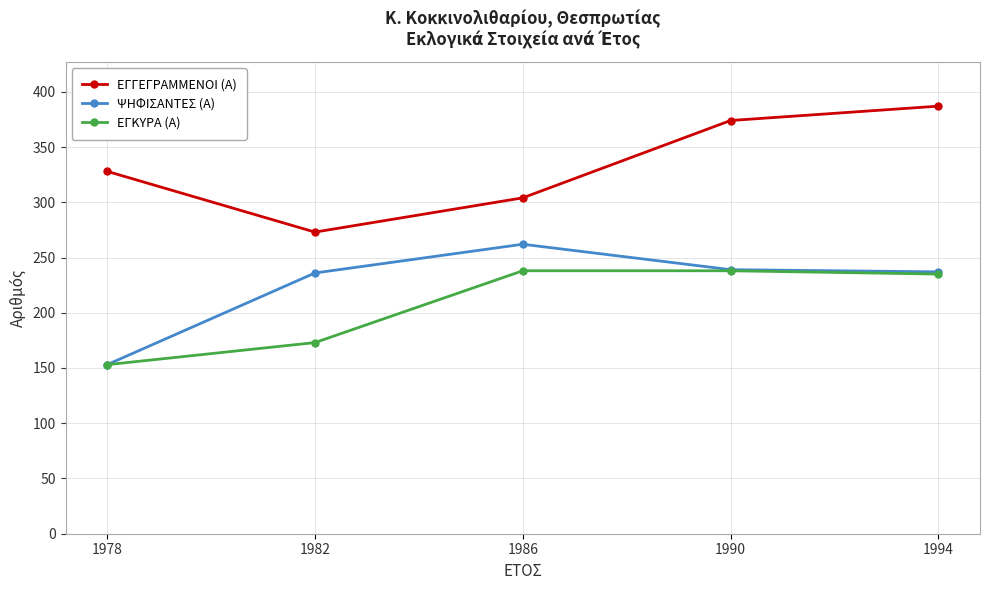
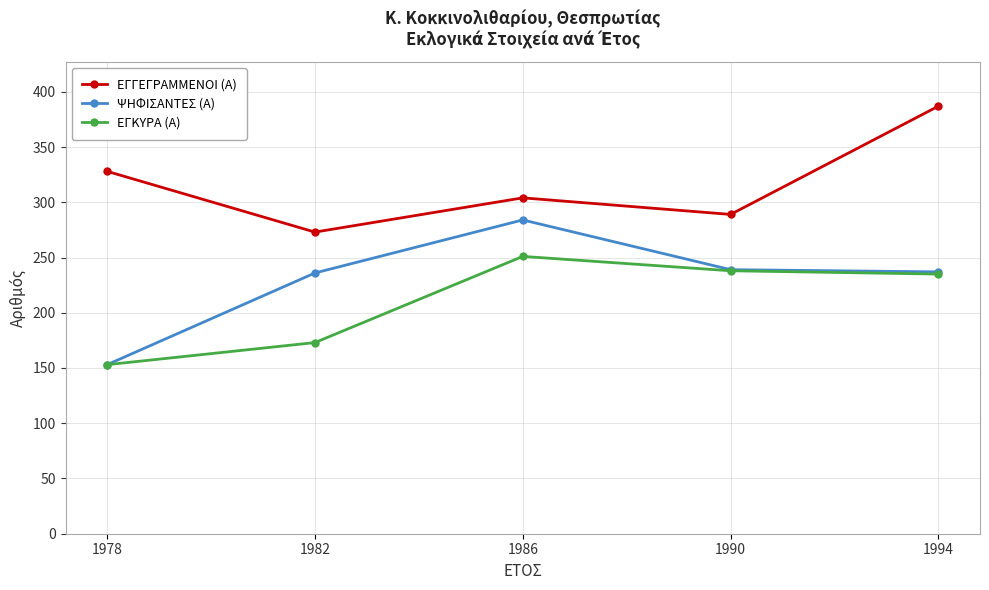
  {
    "ΕΓΓΕΓΡΑΜΜΕΝΟΙ (Α)": {
      "1978": 328,
      "1982": 273,
      "1986": 304,
-     "1990": 374,
+     "1990": 289,
      "1994": 387
    },
    "ΨΗΦΙΣΑΝΤΕΣ (Α)": {
      "1982": 236,
-     "1986": 262
+     "1986": 284
    },
    "ΕΓΚΥΡΑ (Α)": {
      "1982": 173,
-     "1986": 238
+     "1986": 251
    }
  }
